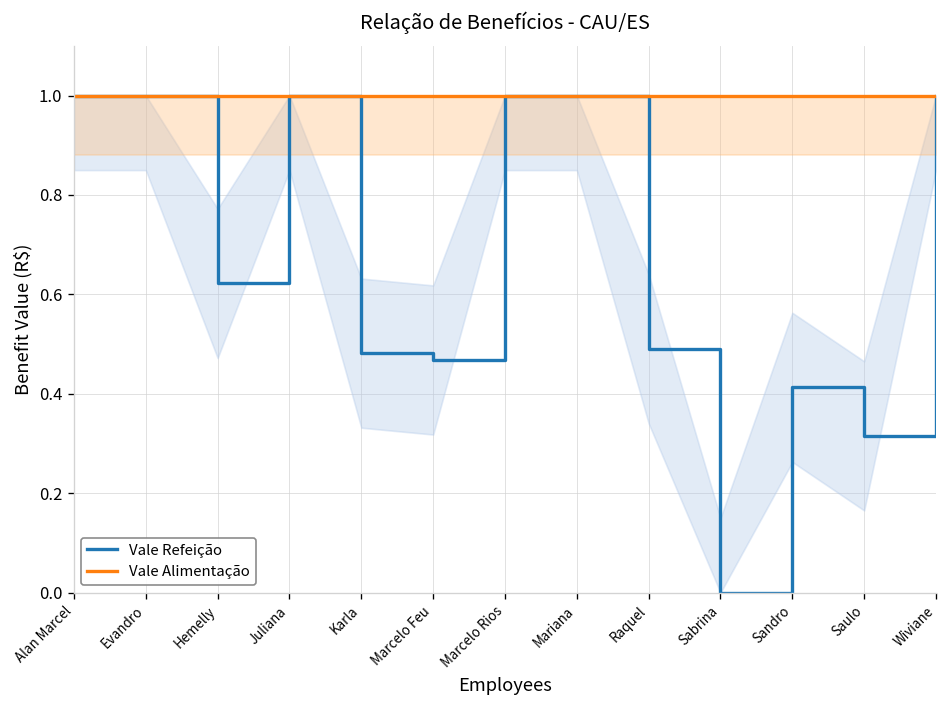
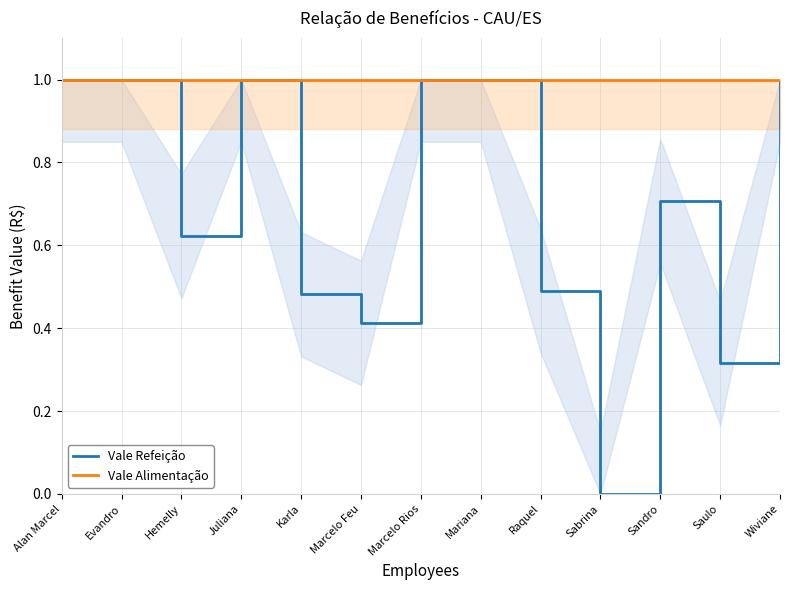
  {
    "Vale Refeição": {
      "Hemelly": 0.62,
      "Karla": 0.48,
-     "Marcelo Feu": 0.47,
+     "Marcelo Feu": 0.41,
      "Raquel": 0.49,
      "Sabrina": 0.00,
-     "Sandro": 0.41,
+     "Sandro": 0.71,
      "Saulo": 0.32
    },
    "Vale Alimentação": {
      "Hemelly": 1.00,
      "Karla": 1.00,
      "Marcelo Feu": 1.00,
      "Raquel": 1.00,
      "Sabrina": 1.00,
      "Sandro": 1.00,
      "Saulo": 1.00
    }
  }
